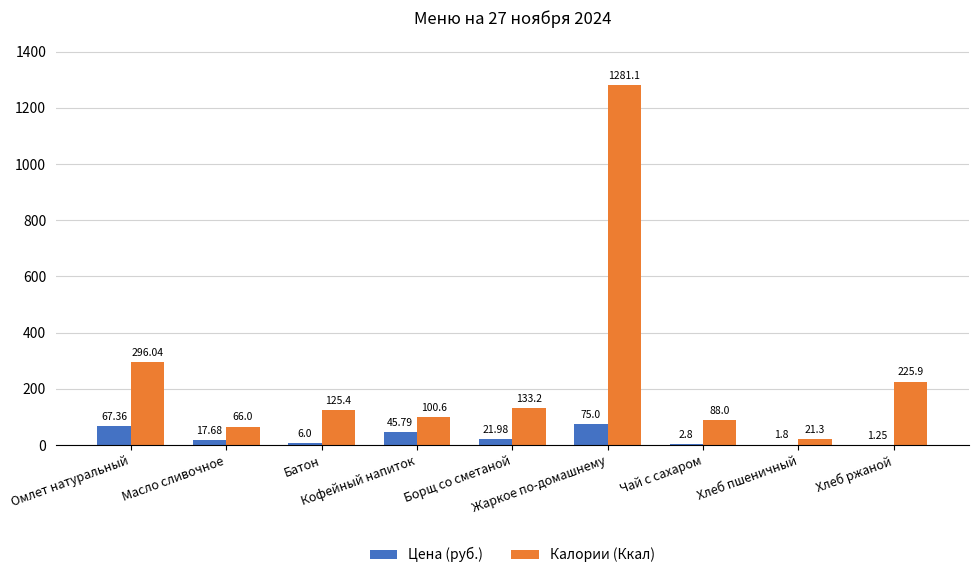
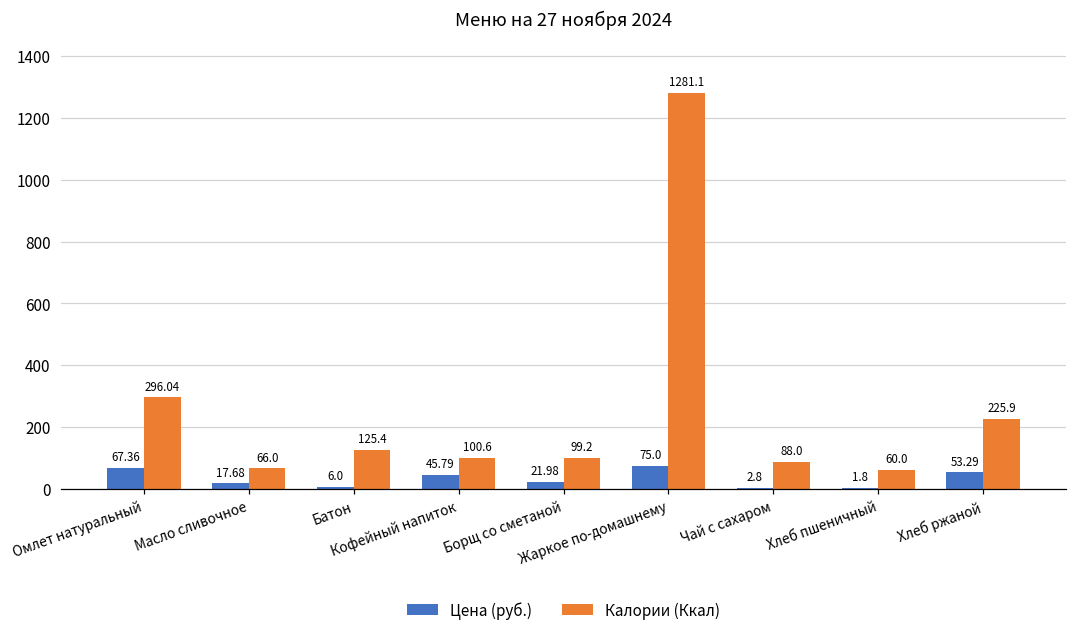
  {
    "Цена (руб.)": {
      "Омлет натуральный": 67.36,
      "Масло сливочное": 17.68,
      "Батон": 6.0,
      "Кофейный напиток": 45.79,
      "Борщ со сметаной": 21.98,
      "Жаркое по-домашнему": 75.0,
      "Чай с сахаром": 2.8,
      "Хлеб пшеничный": 1.8,
-     "Хлеб ржаной": 1.25
+     "Хлеб ржаной": 53.29
    },
    "Калории (Ккал)": {
      "Омлет натуральный": 296.04,
      "Масло сливочное": 66.0,
      "Батон": 125.4,
      "Кофейный напиток": 100.6,
-     "Борщ со сметаной": 133.2,
+     "Борщ со сметаной": 99.2,
      "Жаркое по-домашнему": 1281.1,
      "Чай с сахаром": 88.0,
-     "Хлеб пшеничный": 21.3,
+     "Хлеб пшеничный": 60.0,
      "Хлеб ржаной": 225.9
    }
  }
